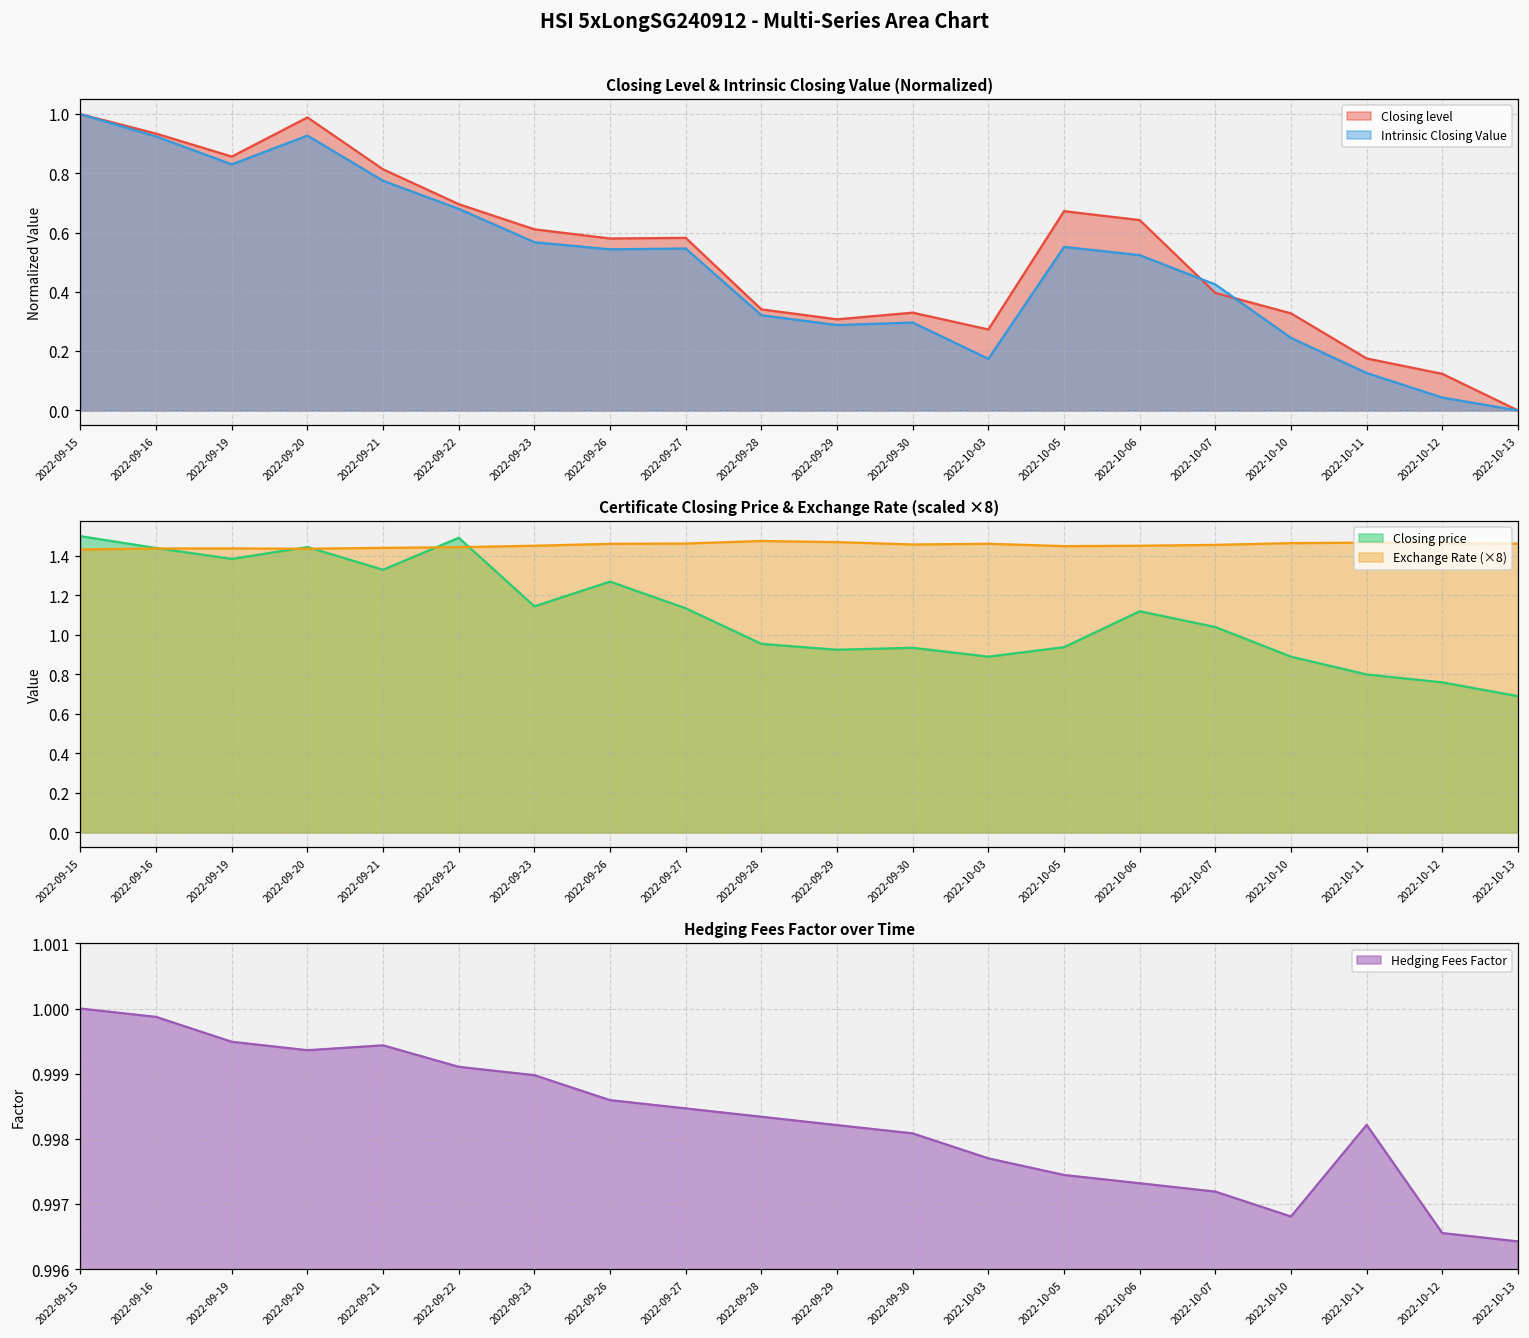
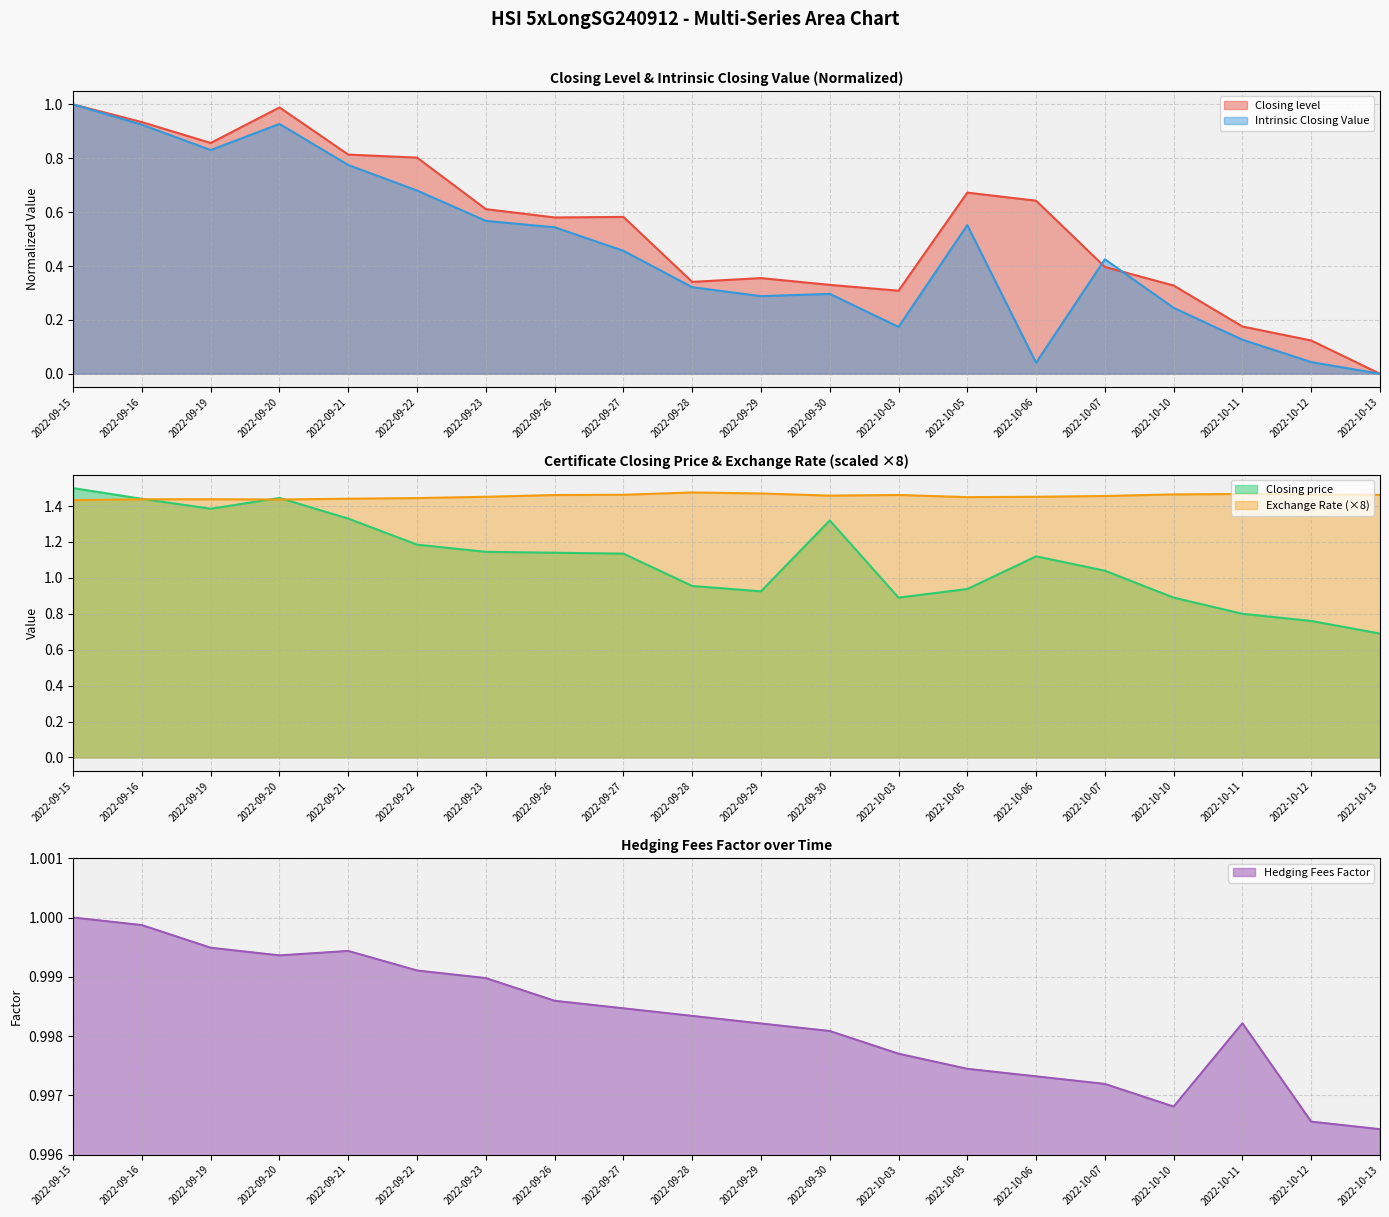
  {
    "Closing Level & Intrinsic Closing Value (Normalized)": {
      "Closing level": {
        "2022-09-16": 0.93,
        "2022-09-19": 0.86,
        "2022-09-20": 0.99,
        "2022-09-21": 0.81,
-       "2022-09-22": 0.70,
+       "2022-09-22": 0.80,
        "2022-09-23": 0.61,
        "2022-09-26": 0.58,
        "2022-09-27": 0.58,
        "2022-09-28": 0.34,
-       "2022-09-29": 0.31,
+       "2022-09-29": 0.36,
        "2022-09-30": 0.33,
-       "2022-10-03": 0.27,
+       "2022-10-03": 0.31,
        "2022-10-05": 0.67,
        "2022-10-06": 0.64,
        "2022-10-07": 0.40,
        "2022-10-10": 0.33,
        "2022-10-11": 0.18,
        "2022-10-12": 0.12
      },
      "Intrinsic Closing Value": {
        "2022-09-16": 0.92,
        "2022-09-19": 0.83,
        "2022-09-20": 0.93,
        "2022-09-21": 0.78,
        "2022-09-22": 0.68,
        "2022-09-23": 0.57,
        "2022-09-26": 0.54,
-       "2022-09-27": 0.55,
+       "2022-09-27": 0.46,
        "2022-09-28": 0.32,
        "2022-09-29": 0.29,
        "2022-09-30": 0.30,
        "2022-10-03": 0.17,
        "2022-10-05": 0.55,
-       "2022-10-06": 0.52,
+       "2022-10-06": 0.04,
        "2022-10-07": 0.43,
        "2022-10-10": 0.24,
        "2022-10-11": 0.13,
        "2022-10-12": 0.04
      }
    },
    "Certificate Closing Price & Exchange Rate (scaled ×8)": {
      "Closing price": {
        "2022-09-15": 1.50,
        "2022-09-19": 1.39,
        "2022-09-21": 1.33,
-       "2022-09-22": 1.49,
+       "2022-09-22": 1.19,
        "2022-09-23": 1.15,
-       "2022-09-26": 1.27,
+       "2022-09-26": 1.14,
        "2022-09-27": 1.14,
        "2022-09-28": 0.96,
        "2022-09-29": 0.93,
-       "2022-09-30": 0.94,
+       "2022-09-30": 1.32,
        "2022-10-03": 0.89,
        "2022-10-05": 0.94,
        "2022-10-06": 1.12,
        "2022-10-07": 1.04,
        "2022-10-10": 0.89,
        "2022-10-11": 0.80,
        "2022-10-12": 0.76,
        "2022-10-13": 0.69
      },
      "Exchange Rate (×8)": {
        "2022-09-15": 1.43,
        "2022-09-19": 1.44,
        "2022-09-21": 1.44,
        "2022-09-22": 1.44,
        "2022-09-23": 1.45,
        "2022-09-26": 1.46,
        "2022-09-27": 1.46,
        "2022-09-28": 1.48,
        "2022-09-29": 1.47,
        "2022-09-30": 1.46,
        "2022-10-03": 1.46,
        "2022-10-05": 1.45,
        "2022-10-06": 1.45,
        "2022-10-07": 1.46,
        "2022-10-10": 1.46,
        "2022-10-13": 1.46
      }
    },
    "Hedging Fees Factor over Time": {
      "2022-09-15": 1.0000,
      "2022-09-16": 0.9999,
      "2022-09-19": 0.9995,
      "2022-09-20": 0.9994,
      "2022-09-21": 0.9994,
      "2022-09-22": 0.9991,
      "2022-09-23": 0.9990,
      "2022-09-26": 0.9986,
      "2022-09-27": 0.9985,
      "2022-09-28": 0.9983,
      "2022-09-29": 0.9982,
      "2022-09-30": 0.9981,
      "2022-10-03": 0.9977,
      "2022-10-05": 0.9974,
      "2022-10-06": 0.9973,
      "2022-10-07": 0.9972,
      "2022-10-10": 0.9968,
      "2022-10-11": 0.9982,
      "2022-10-12": 0.9966,
      "2022-10-13": 0.9964
    }
  }
